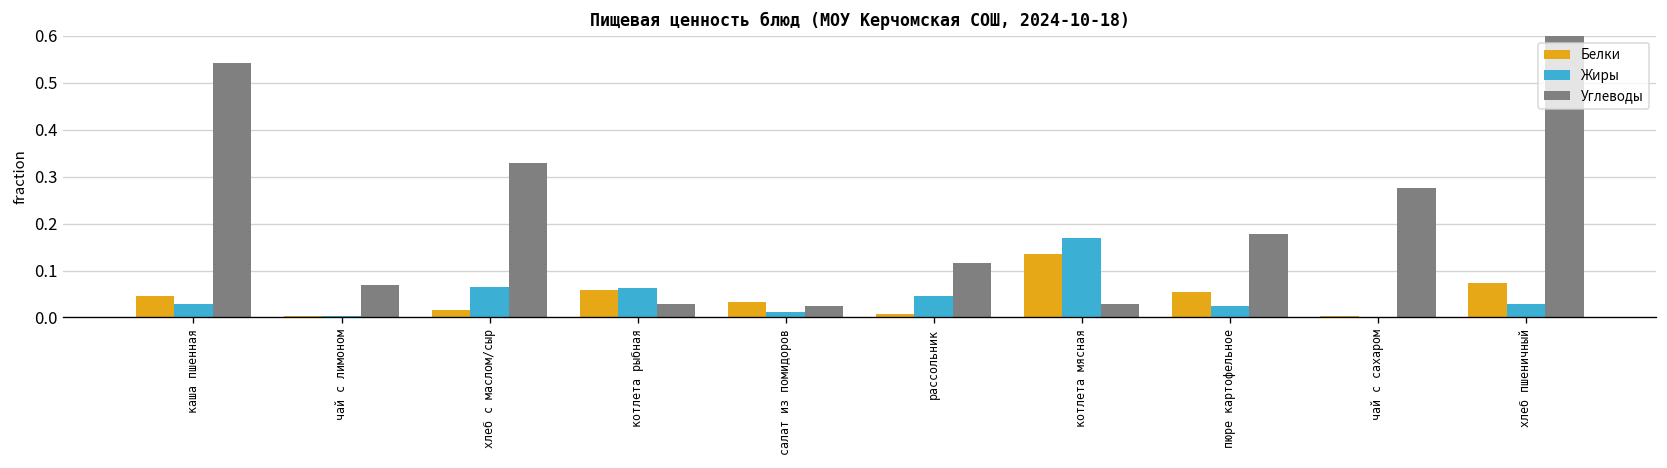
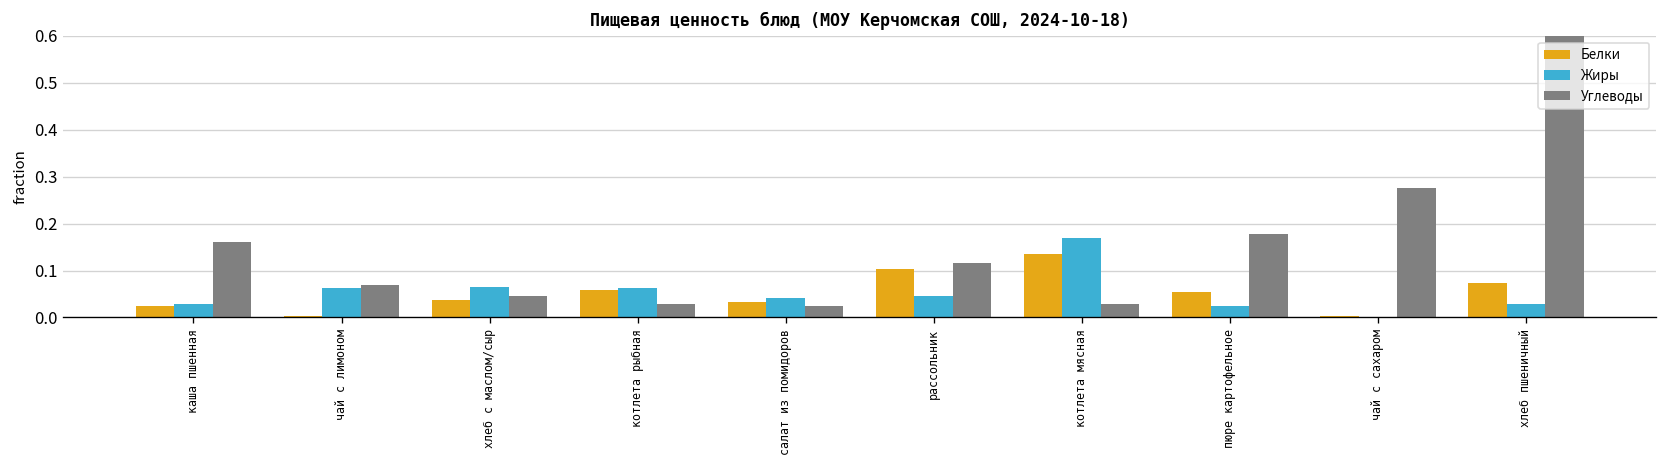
  {
    "Белки": {
-     "каша пшенная": 0.05,
-     "хлеб с маслом/сыр": 0.02,
+     "каша пшенная": 0.02,
+     "хлеб с маслом/сыр": 0.04,
      "котлета рыбная": 0.06,
      "салат из помидоров": 0.03,
-     "рассольник": 0.01,
+     "рассольник": 0.10,
      "котлета мясная": 0.14,
      "пюре картофельное": 0.05,
      "хлеб пшеничный": 0.07
    },
    "Жиры": {
      "каша пшенная": 0.03,
-     "чай с лимоном": 0.00,
+     "чай с лимоном": 0.06,
      "хлеб с маслом/сыр": 0.07,
      "котлета рыбная": 0.06,
-     "салат из помидоров": 0.01,
+     "салат из помидоров": 0.04,
      "рассольник": 0.05,
      "котлета мясная": 0.17,
      "пюре картофельное": 0.02,
      "чай с сахаром": 0.00,
      "хлеб пшеничный": 0.03
    },
    "Углеводы": {
-     "каша пшенная": 0.54,
+     "каша пшенная": 0.16,
      "чай с лимоном": 0.07,
-     "хлеб с маслом/сыр": 0.33,
+     "хлеб с маслом/сыр": 0.05,
      "котлета рыбная": 0.03,
      "салат из помидоров": 0.02,
      "рассольник": 0.12,
      "котлета мясная": 0.03,
      "пюре картофельное": 0.18,
      "чай с сахаром": 0.28
    }
  }
